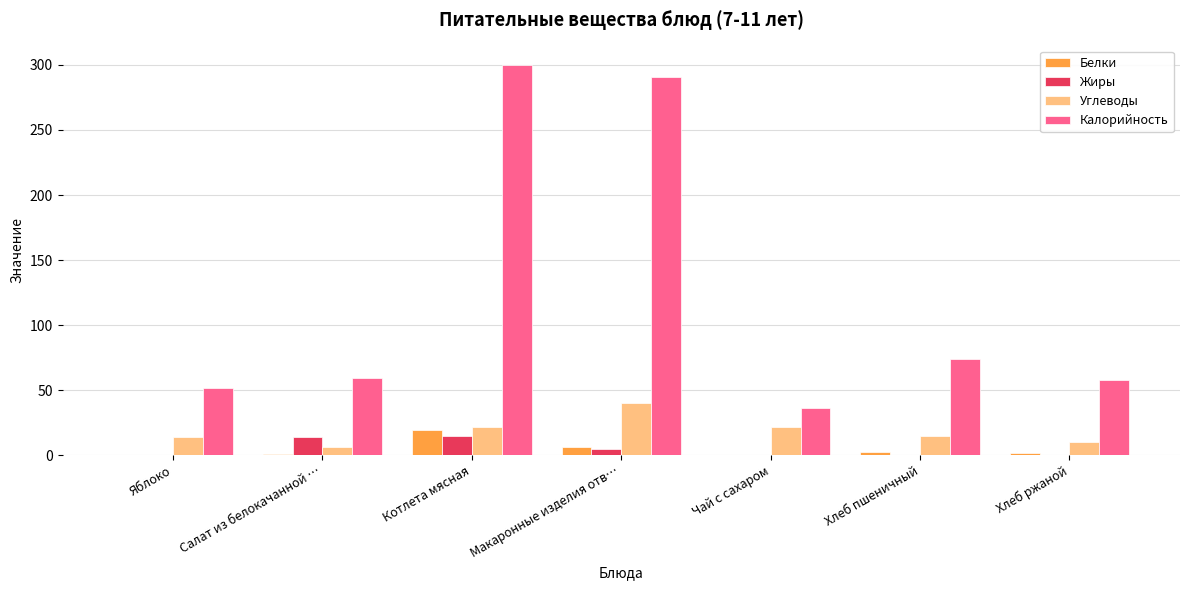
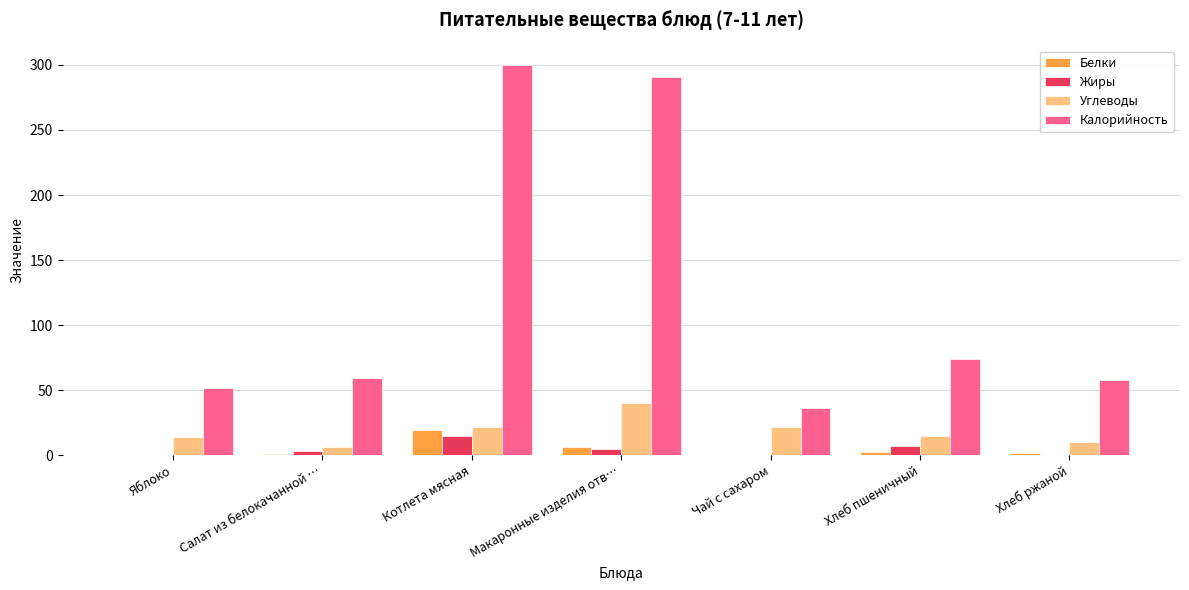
  {
    "Белки": {
      "Котлета мясная": 19,
      "Макаронные изделия отв…": 7,
      "Хлеб пшеничный": 2,
      "Хлеб ржаной": 2
    },
    "Жиры": {
-     "Салат из белокачанной …": 14,
+     "Салат из белокачанной …": 3,
      "Котлета мясная": 15,
      "Макаронные изделия отв…": 4,
      "Чай с сахаром": 0,
-     "Хлеб пшеничный": 0
+     "Хлеб пшеничный": 7
    },
    "Углеводы": {
      "Яблоко": 14,
      "Салат из белокачанной …": 6,
      "Котлета мясная": 22,
      "Макаронные изделия отв…": 40,
      "Чай с сахаром": 22,
      "Хлеб пшеничный": 14,
      "Хлеб ржаной": 10
    },
    "Калорийность": {
      "Яблоко": 52,
      "Салат из белокачанной …": 59,
      "Котлета мясная": 300,
      "Макаронные изделия отв…": 291,
      "Чай с сахаром": 36,
      "Хлеб пшеничный": 74,
      "Хлеб ржаной": 58
    }
  }
